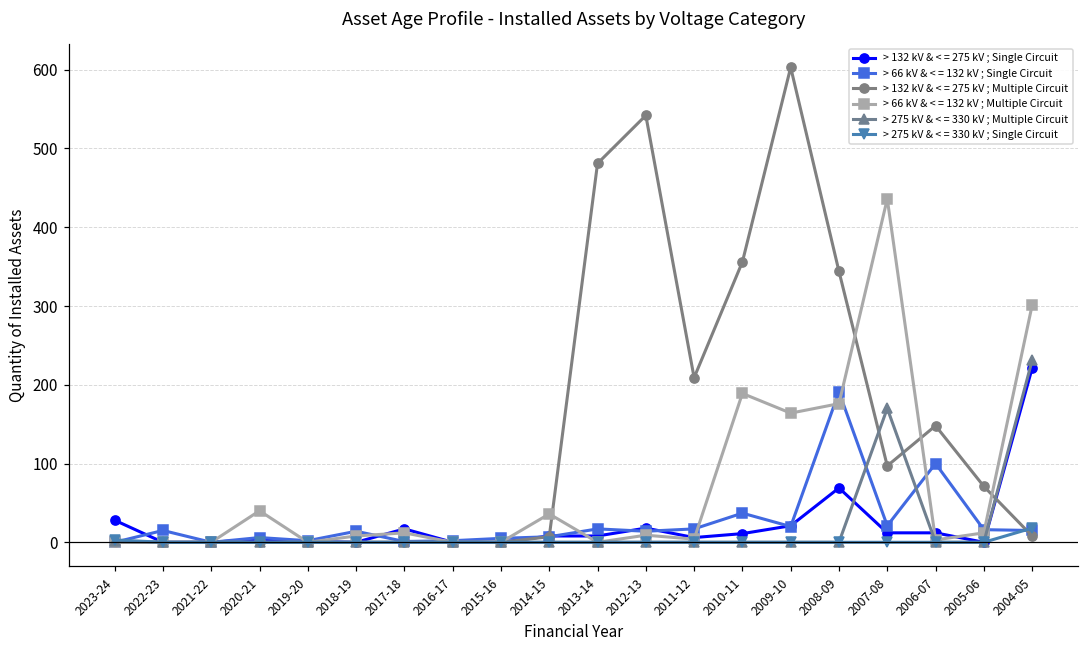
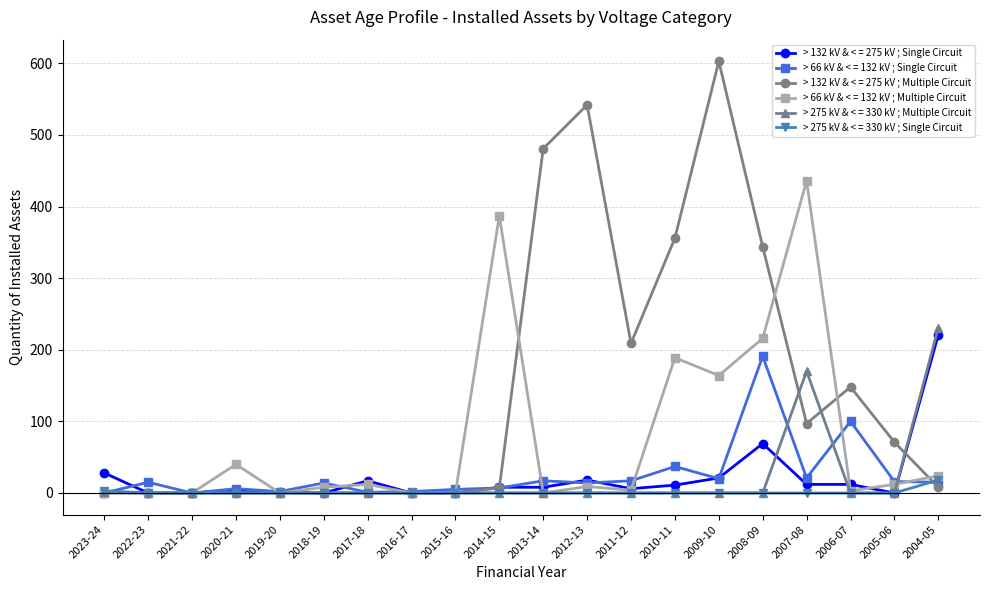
  {
    "> 132 kV & < = 275 kV ; Single Circuit": {
      "2023-24": 30,
      "2017-18": 20,
      "2013-14": 10,
      "2012-13": 20,
      "2010-11": 10,
      "2008-09": 70,
      "2007-08": 10,
      "2006-07": 10,
      "2004-05": 220
    },
    "> 66 kV & < = 132 kV ; Multiple Circuit": {
      "2020-21": 40,
      "2018-19": 10,
      "2017-18": 10,
-     "2014-15": 40,
+     "2014-15": 390,
      "2012-13": 10,
      "2010-11": 190,
      "2009-10": 160,
-     "2008-09": 180,
+     "2008-09": 220,
      "2007-08": 440,
      "2005-06": 10,
-     "2004-05": 300
+     "2004-05": 20
    }
  }
